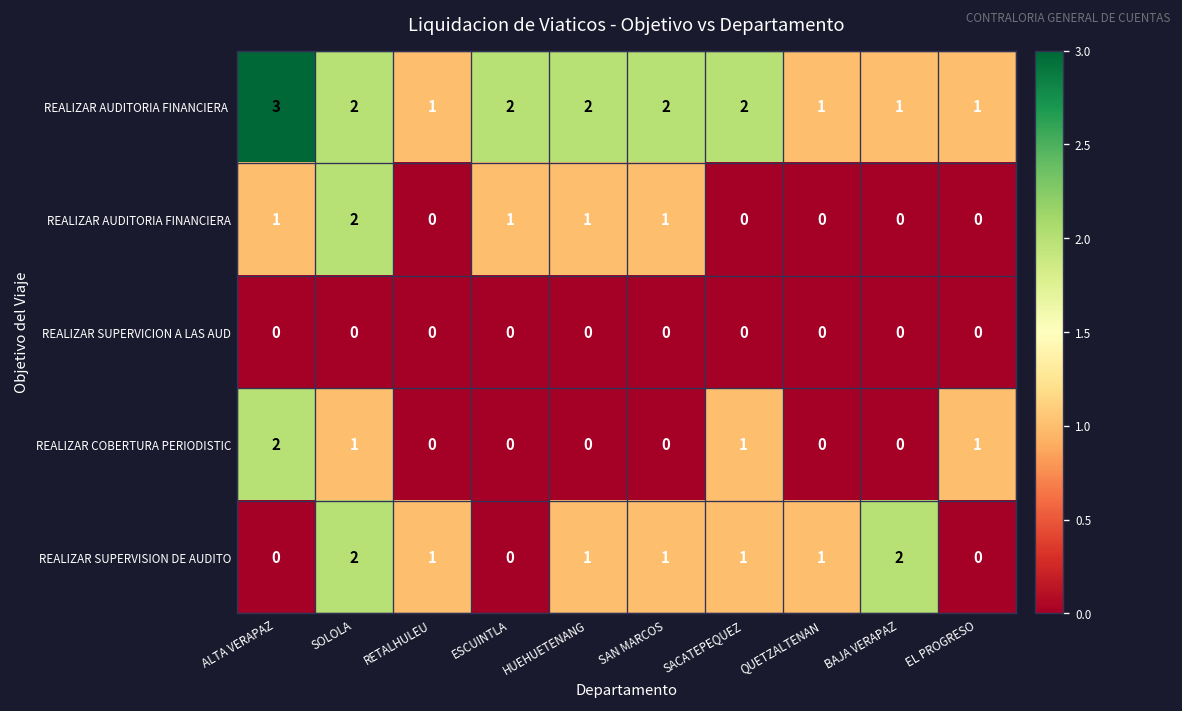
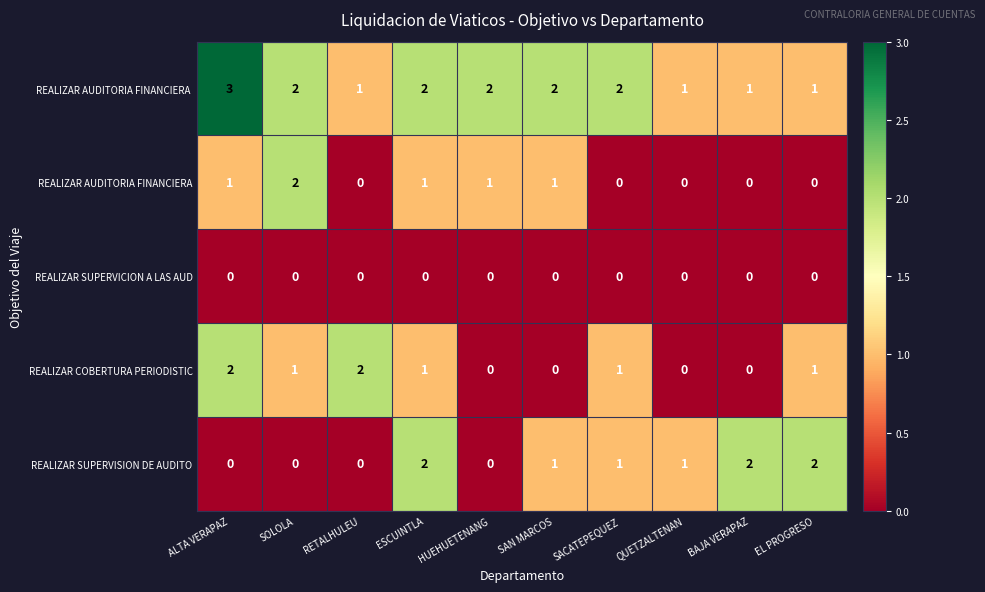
  {
    "REALIZAR SUPERVICION A LAS AUD": {
      "ALTA VERAPAZ": 0,
      "SOLOLA": 0,
      "RETALHULEU": 0,
      "ESCUINTLA": 0,
      "HUEHUETENANG": 0,
      "SAN MARCOS": 0,
      "SACATEPEQUEZ": 0,
      "QUETZALTENAN": 0,
      "BAJA VERAPAZ": 0,
      "EL PROGRESO": 0
    },
    "REALIZAR COBERTURA PERIODISTIC": {
      "ALTA VERAPAZ": 2,
      "SOLOLA": 1,
-     "RETALHULEU": 0,
-     "ESCUINTLA": 0,
+     "RETALHULEU": 2,
+     "ESCUINTLA": 1,
      "HUEHUETENANG": 0,
      "SAN MARCOS": 0,
      "SACATEPEQUEZ": 1,
      "QUETZALTENAN": 0,
      "BAJA VERAPAZ": 0,
      "EL PROGRESO": 1
    },
    "REALIZAR SUPERVISION DE AUDITO": {
      "ALTA VERAPAZ": 0,
-     "SOLOLA": 2,
-     "RETALHULEU": 1,
-     "ESCUINTLA": 0,
-     "HUEHUETENANG": 1,
+     "SOLOLA": 0,
+     "RETALHULEU": 0,
+     "ESCUINTLA": 2,
+     "HUEHUETENANG": 0,
      "SAN MARCOS": 1,
      "SACATEPEQUEZ": 1,
      "QUETZALTENAN": 1,
      "BAJA VERAPAZ": 2,
-     "EL PROGRESO": 0
+     "EL PROGRESO": 2
    }
  }
